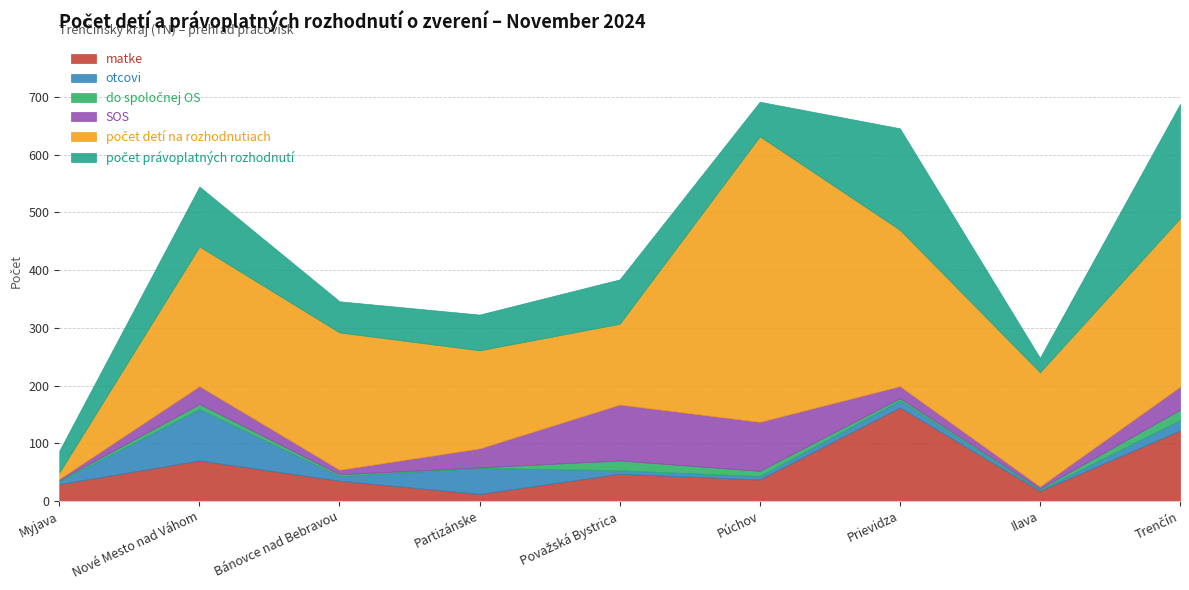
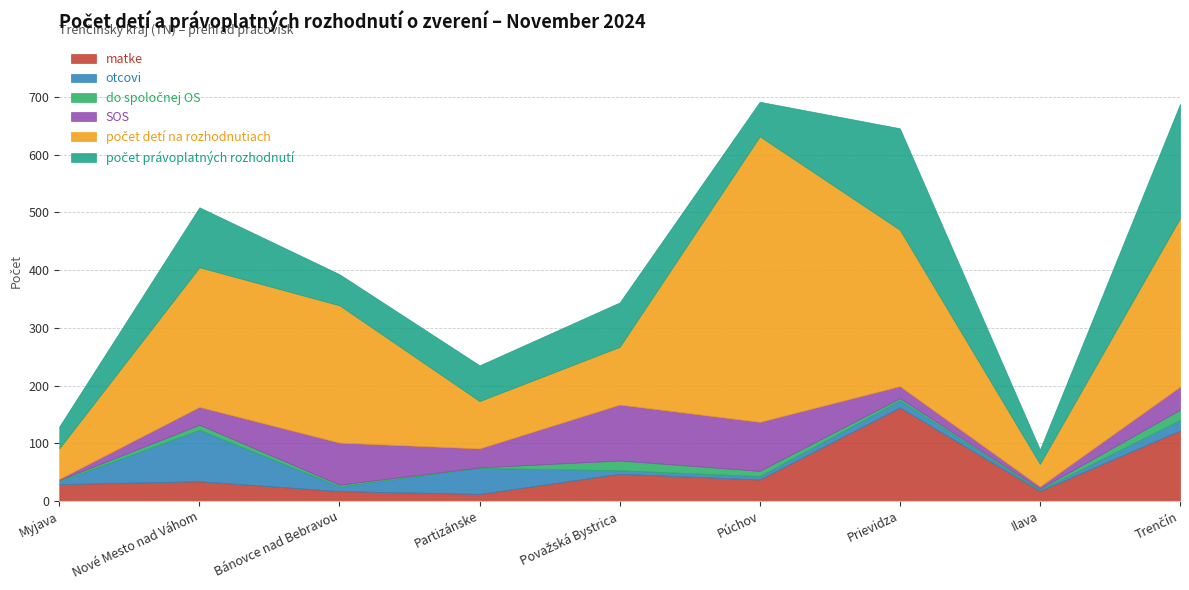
  {
    "matke": {
      "Myjava": 30,
-     "Nové Mesto nad Váhom": 70,
-     "Bánovce nad Bebravou": 40,
+     "Nové Mesto nad Váhom": 30,
+     "Bánovce nad Bebravou": 20,
      "Partizánske": 10,
      "Považská Bystrica": 50,
      "Púchov": 40,
      "Prievidza": 160,
      "Trenčín": 120
    },
    "otcovi": {
      "Nové Mesto nad Váhom": 90,
      "Považská Bystrica": 10,
      "Púchov": 10,
      "Trenčín": 20
    },
    "SOS": {
      "Nové Mesto nad Váhom": 30,
-     "Bánovce nad Bebravou": 10,
+     "Bánovce nad Bebravou": 70,
      "Partizánske": 30,
      "Považská Bystrica": 100,
      "Púchov": 90,
      "Prievidza": 20,
      "Trenčín": 40
    },
    "počet detí na rozhodnutiach": {
-     "Myjava": 10,
+     "Myjava": 50,
      "Nové Mesto nad Váhom": 240,
      "Bánovce nad Bebravou": 240,
-     "Partizánske": 170,
-     "Považská Bystrica": 140,
+     "Partizánske": 80,
+     "Považská Bystrica": 100,
      "Púchov": 500,
      "Prievidza": 270,
-     "Ilava": 200,
+     "Ilava": 40,
      "Trenčín": 290
    }
  }
